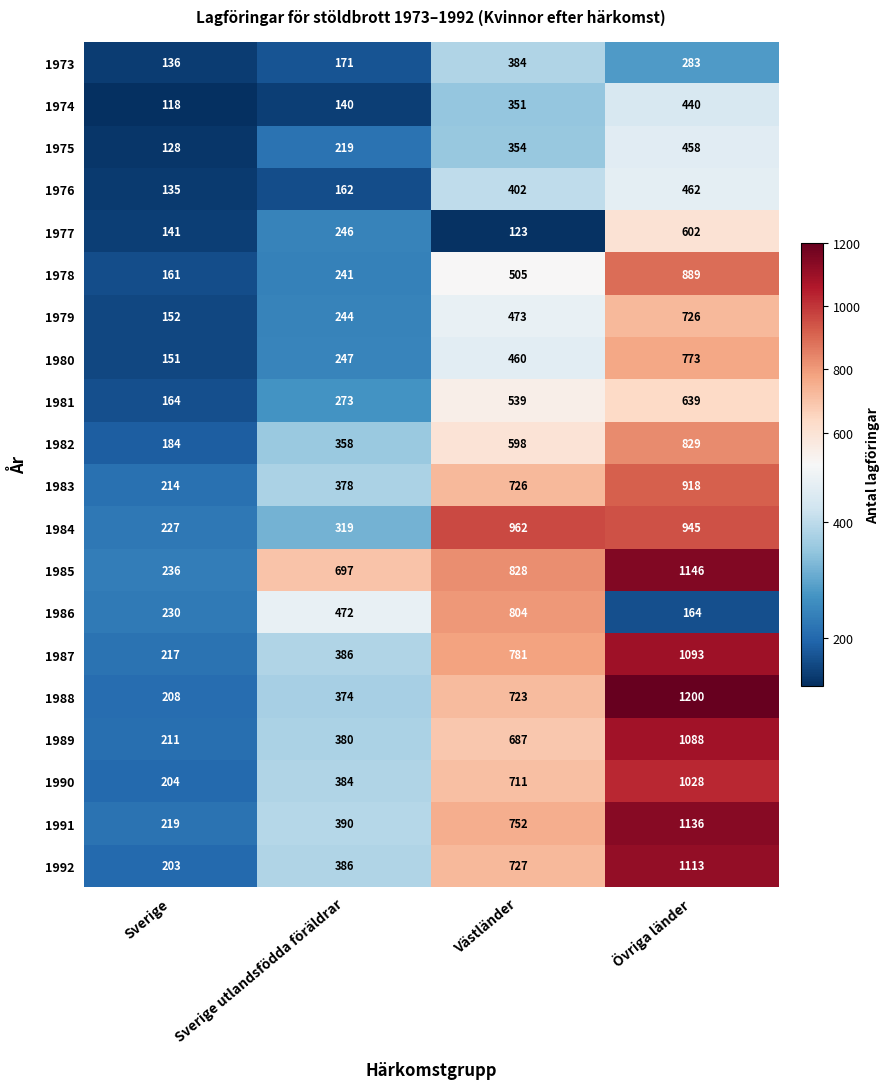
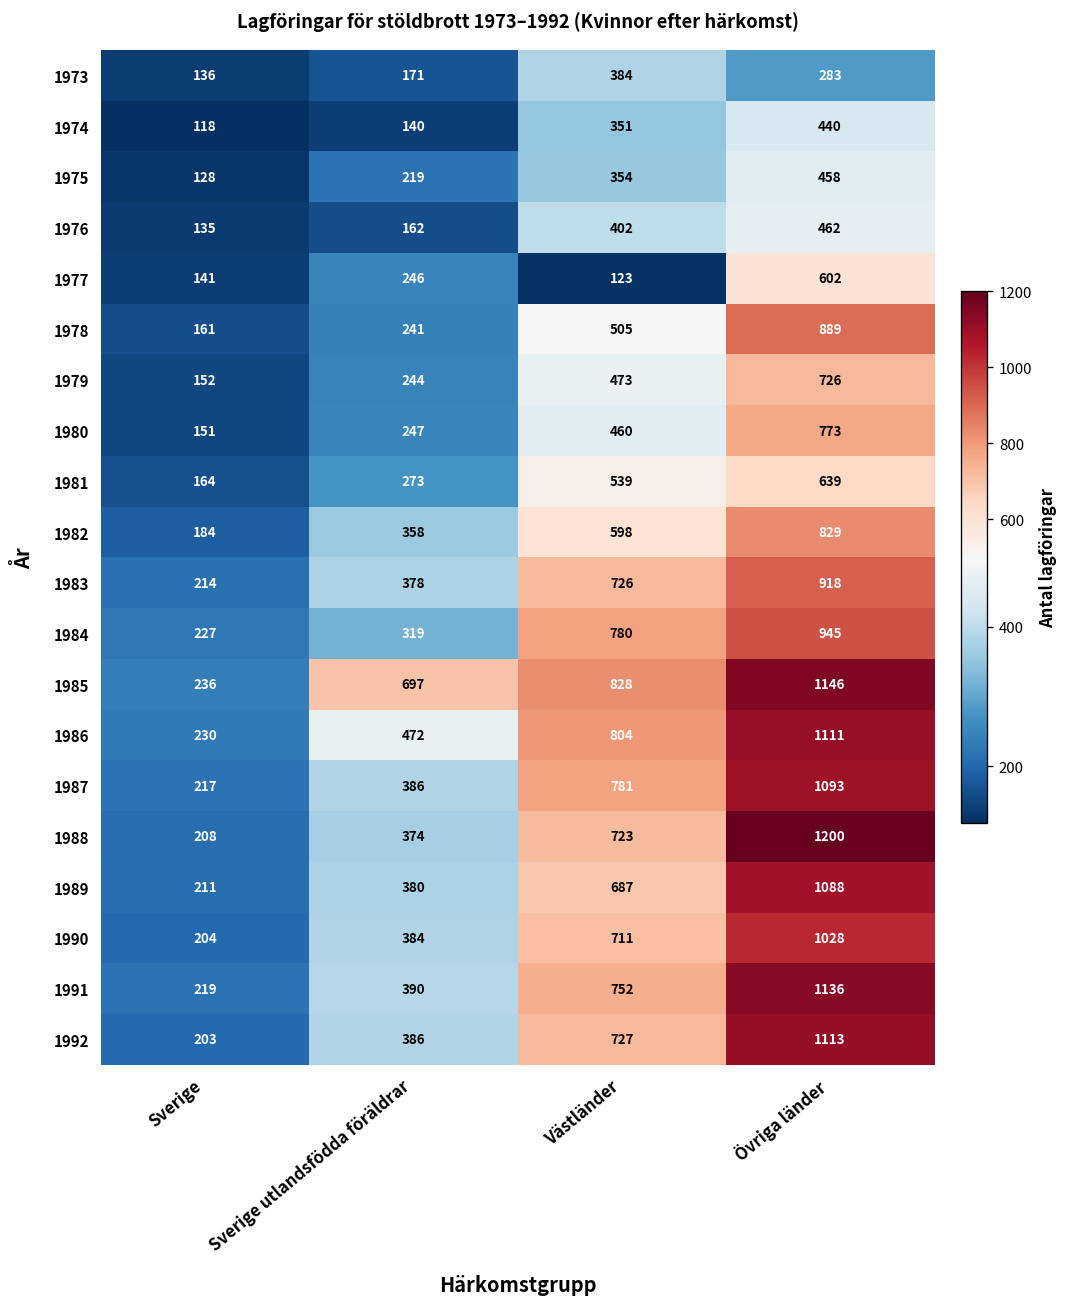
  {
    "1973": {
      "Sverige": 136,
      "Sverige utlandsfödda föräldrar": 171,
      "Västländer": 384,
      "Övriga länder": 283
    },
    "1974": {
      "Sverige": 118,
      "Sverige utlandsfödda föräldrar": 140,
      "Västländer": 351,
      "Övriga länder": 440
    },
    "1975": {
      "Sverige": 128,
      "Sverige utlandsfödda föräldrar": 219,
      "Västländer": 354,
      "Övriga länder": 458
    },
    "1976": {
      "Sverige": 135,
      "Sverige utlandsfödda föräldrar": 162,
      "Västländer": 402,
      "Övriga länder": 462
    },
    "1977": {
      "Sverige": 141,
      "Sverige utlandsfödda föräldrar": 246,
      "Västländer": 123,
      "Övriga länder": 602
    },
    "1978": {
      "Sverige": 161,
      "Sverige utlandsfödda föräldrar": 241,
      "Västländer": 505,
      "Övriga länder": 889
    },
    "1979": {
      "Sverige": 152,
      "Sverige utlandsfödda föräldrar": 244,
      "Västländer": 473,
      "Övriga länder": 726
    },
    "1980": {
      "Sverige": 151,
      "Sverige utlandsfödda föräldrar": 247,
      "Västländer": 460,
      "Övriga länder": 773
    },
    "1981": {
      "Sverige": 164,
      "Sverige utlandsfödda föräldrar": 273,
      "Västländer": 539,
      "Övriga länder": 639
    },
    "1982": {
      "Sverige": 184,
      "Sverige utlandsfödda föräldrar": 358,
      "Västländer": 598,
      "Övriga länder": 829
    },
    "1983": {
      "Sverige": 214,
      "Sverige utlandsfödda föräldrar": 378,
      "Västländer": 726,
      "Övriga länder": 918
    },
    "1984": {
      "Sverige": 227,
      "Sverige utlandsfödda föräldrar": 319,
-     "Västländer": 962,
+     "Västländer": 780,
      "Övriga länder": 945
    },
    "1985": {
      "Sverige": 236,
      "Sverige utlandsfödda föräldrar": 697,
      "Västländer": 828,
      "Övriga länder": 1146
    },
    "1986": {
      "Sverige": 230,
      "Sverige utlandsfödda föräldrar": 472,
      "Västländer": 804,
-     "Övriga länder": 164
+     "Övriga länder": 1111
    },
    "1987": {
      "Sverige": 217,
      "Sverige utlandsfödda föräldrar": 386,
      "Västländer": 781,
      "Övriga länder": 1093
    },
    "1988": {
      "Sverige": 208,
      "Sverige utlandsfödda föräldrar": 374,
      "Västländer": 723,
      "Övriga länder": 1200
    },
    "1989": {
      "Sverige": 211,
      "Sverige utlandsfödda föräldrar": 380,
      "Västländer": 687,
      "Övriga länder": 1088
    },
    "1990": {
      "Sverige": 204,
      "Sverige utlandsfödda föräldrar": 384,
      "Västländer": 711,
      "Övriga länder": 1028
    },
    "1991": {
      "Sverige": 219,
      "Sverige utlandsfödda föräldrar": 390,
      "Västländer": 752,
      "Övriga länder": 1136
    },
    "1992": {
      "Sverige": 203,
      "Sverige utlandsfödda föräldrar": 386,
      "Västländer": 727,
      "Övriga länder": 1113
    }
  }
